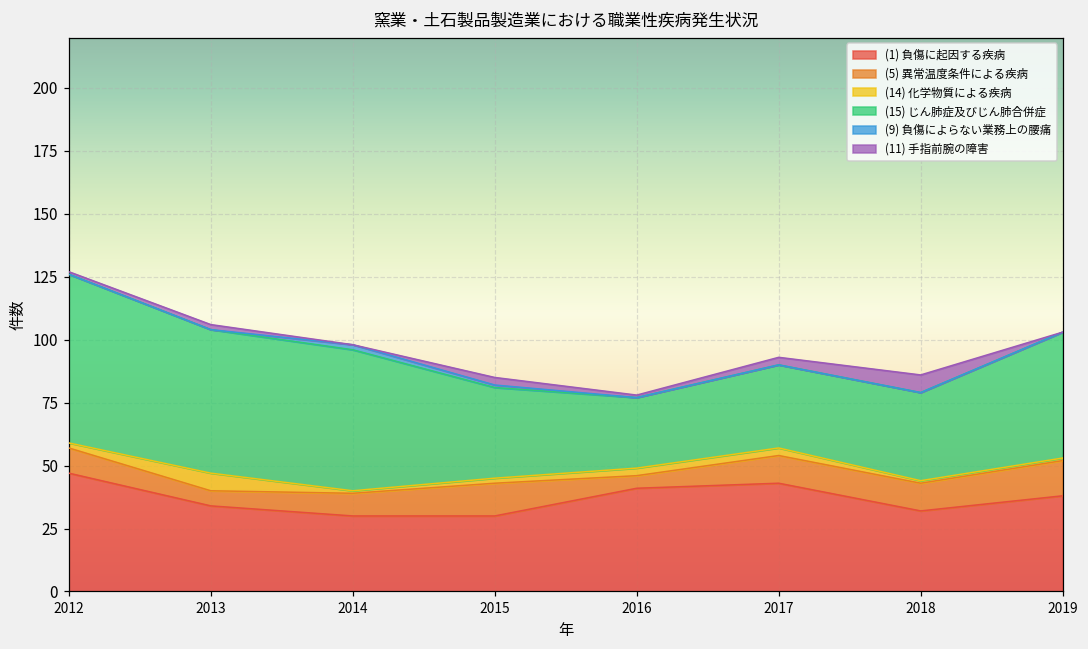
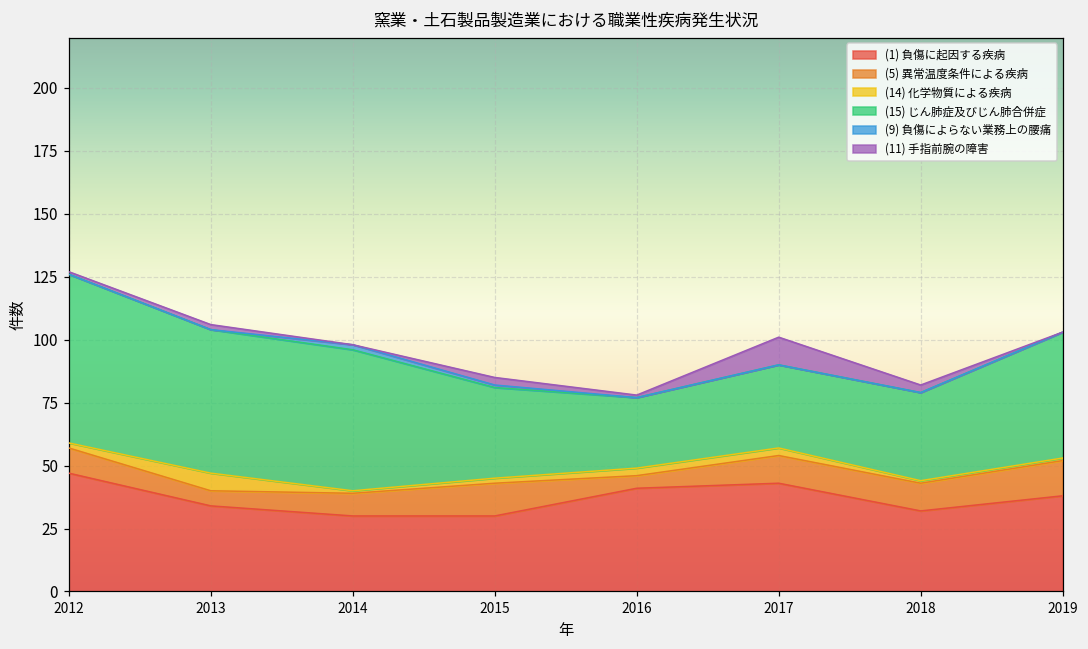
  {
    "(14) 化学物質による疾病": {
      "2012": 2,
      "2013": 7,
      "2015": 2,
      "2016": 3,
      "2017": 3
    },
    "(15) じん肺症及びじん肺合併症": {
      "2014": 56
    },
    "(11) 手指前腕の障害": {
      "2013": 2,
      "2015": 3,
-     "2017": 3,
-     "2018": 7
+     "2017": 11,
+     "2018": 3
    }
  }
